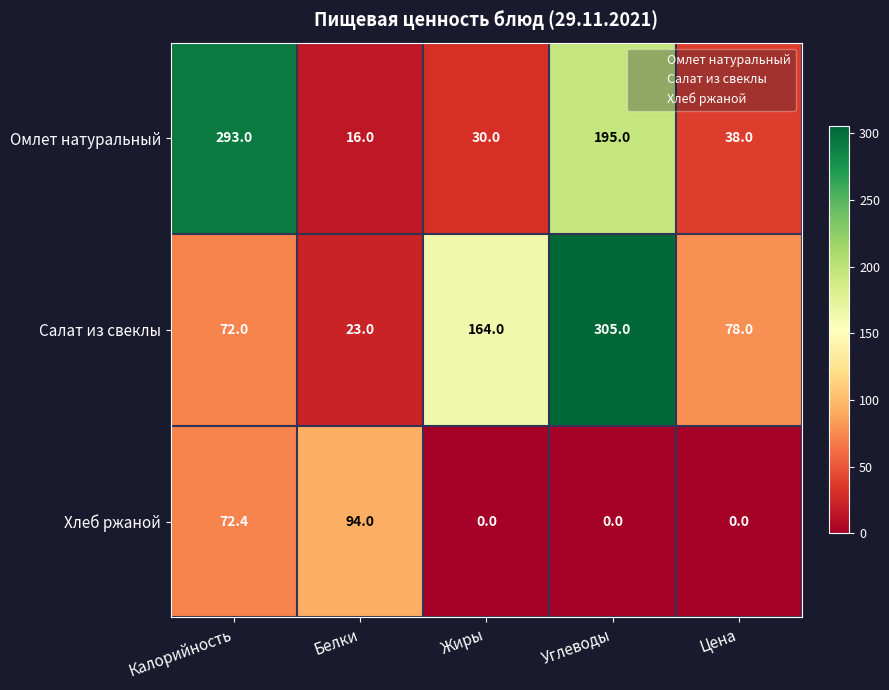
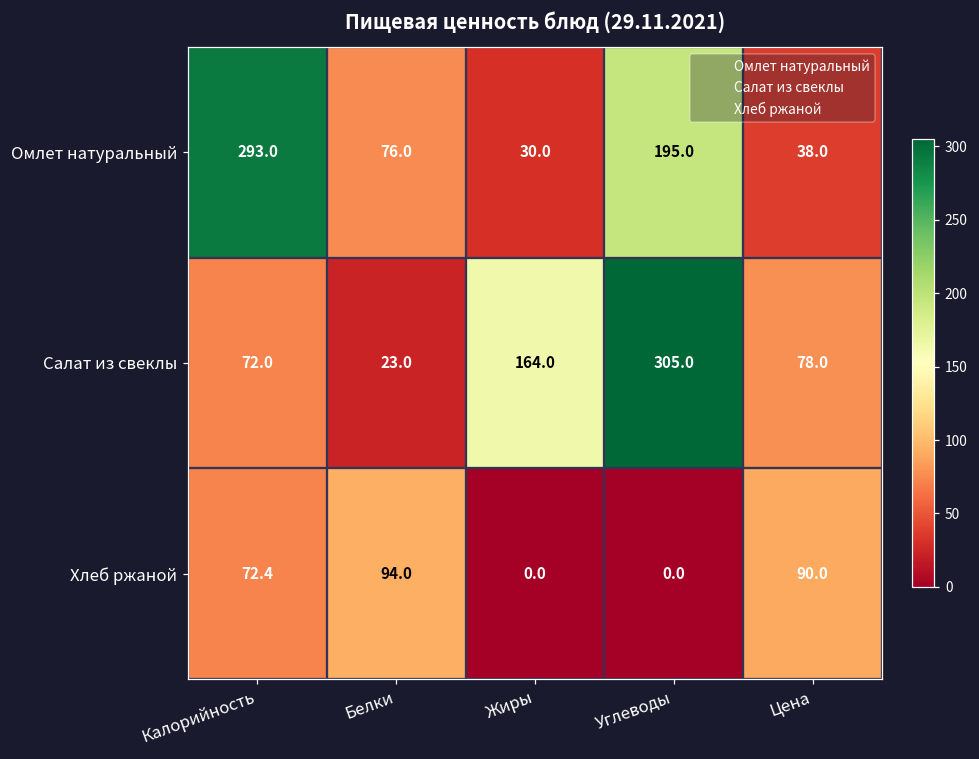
  {
    "Омлет натуральный": {
      "Калорийность": 293.0,
-     "Белки": 16.0,
+     "Белки": 76.0,
      "Жиры": 30.0,
      "Углеводы": 195.0,
      "Цена": 38.0
    },
    "Салат из свеклы": {
      "Калорийность": 72.0,
      "Белки": 23.0,
      "Жиры": 164.0,
      "Углеводы": 305.0,
      "Цена": 78.0
    },
    "Хлеб ржаной": {
      "Калорийность": 72.4,
      "Белки": 94.0,
      "Жиры": 0.0,
      "Углеводы": 0.0,
-     "Цена": 0.0
+     "Цена": 90.0
    }
  }
